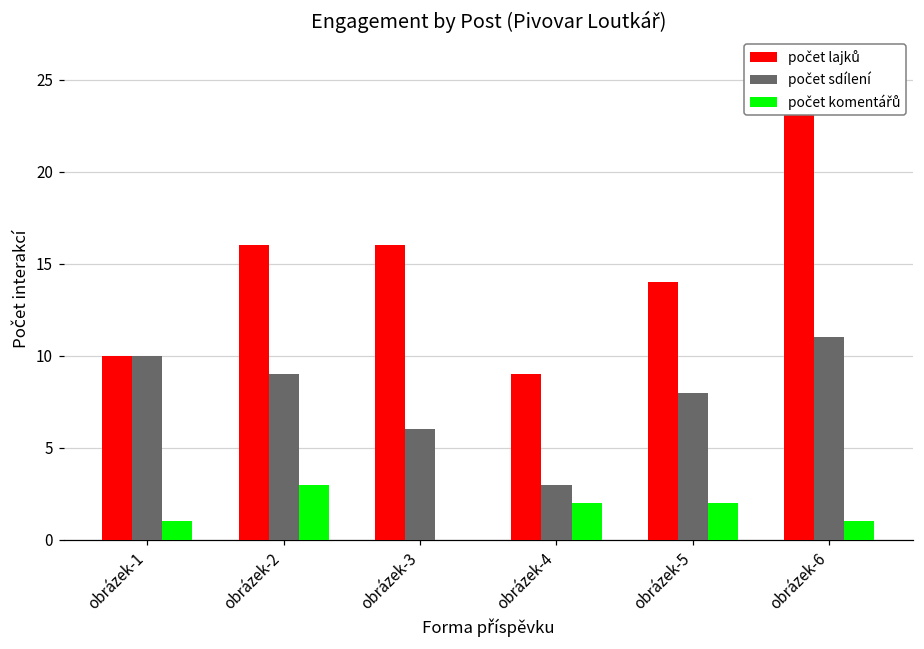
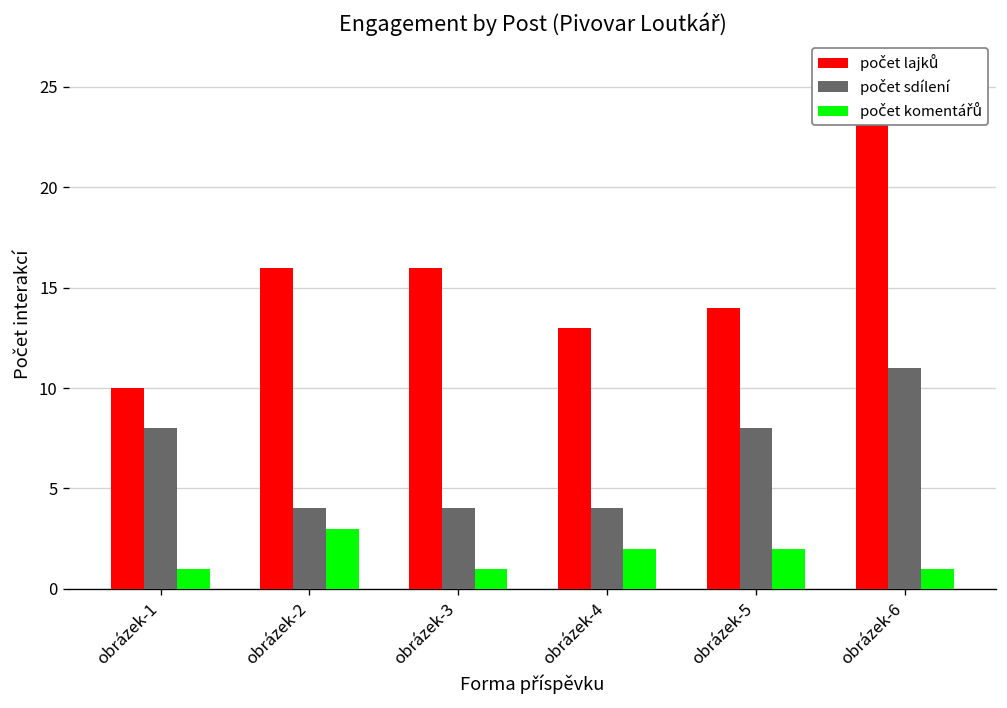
  {
    "počet lajků": {
      "obrázek-1": 10,
      "obrázek-2": 16,
      "obrázek-3": 16,
-     "obrázek-4": 9,
+     "obrázek-4": 13,
      "obrázek-5": 14
    },
    "počet sdílení": {
-     "obrázek-1": 10,
-     "obrázek-2": 9,
-     "obrázek-3": 6,
-     "obrázek-4": 3,
+     "obrázek-1": 8,
+     "obrázek-2": 4,
+     "obrázek-3": 4,
+     "obrázek-4": 4,
      "obrázek-5": 8,
      "obrázek-6": 11
    },
    "počet komentářů": {
      "obrázek-1": 1,
      "obrázek-2": 3,
-     "obrázek-3": 0,
+     "obrázek-3": 1,
      "obrázek-4": 2,
      "obrázek-5": 2,
      "obrázek-6": 1
    }
  }
